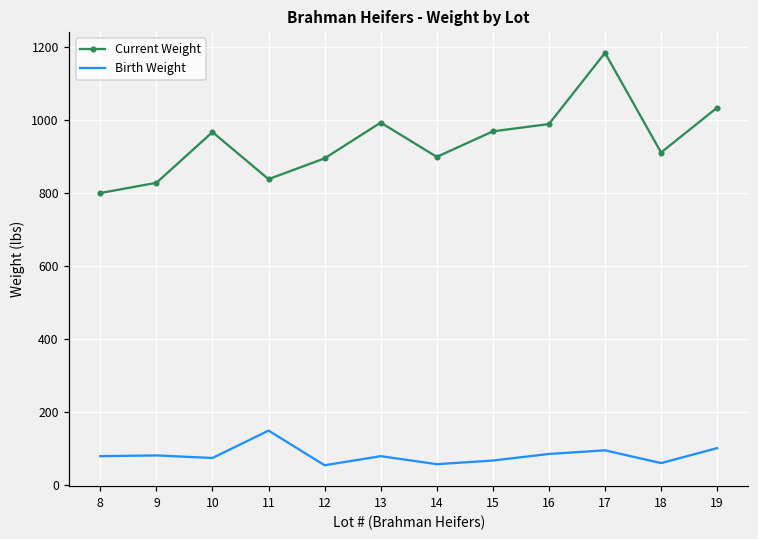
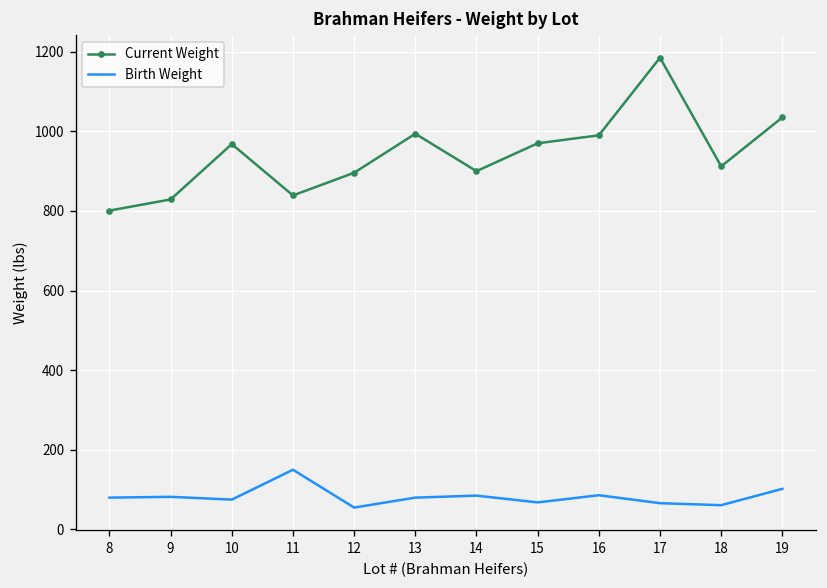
  {
    "Current Weight": {
      "8": 800,
      "9": 830,
      "10": 970,
      "11": 840,
      "12": 900,
      "13": 990,
      "14": 900,
      "15": 970,
      "16": 990,
      "17": 1190,
      "18": 910,
      "19": 1040
    },
    "Birth Weight": {
      "8": 80,
      "9": 80,
      "10": 80,
      "11": 150,
      "12": 60,
      "13": 80,
-     "14": 60,
+     "14": 90,
      "15": 70,
      "16": 90,
-     "17": 100,
+     "17": 70,
      "18": 60,
      "19": 100
    }
  }
